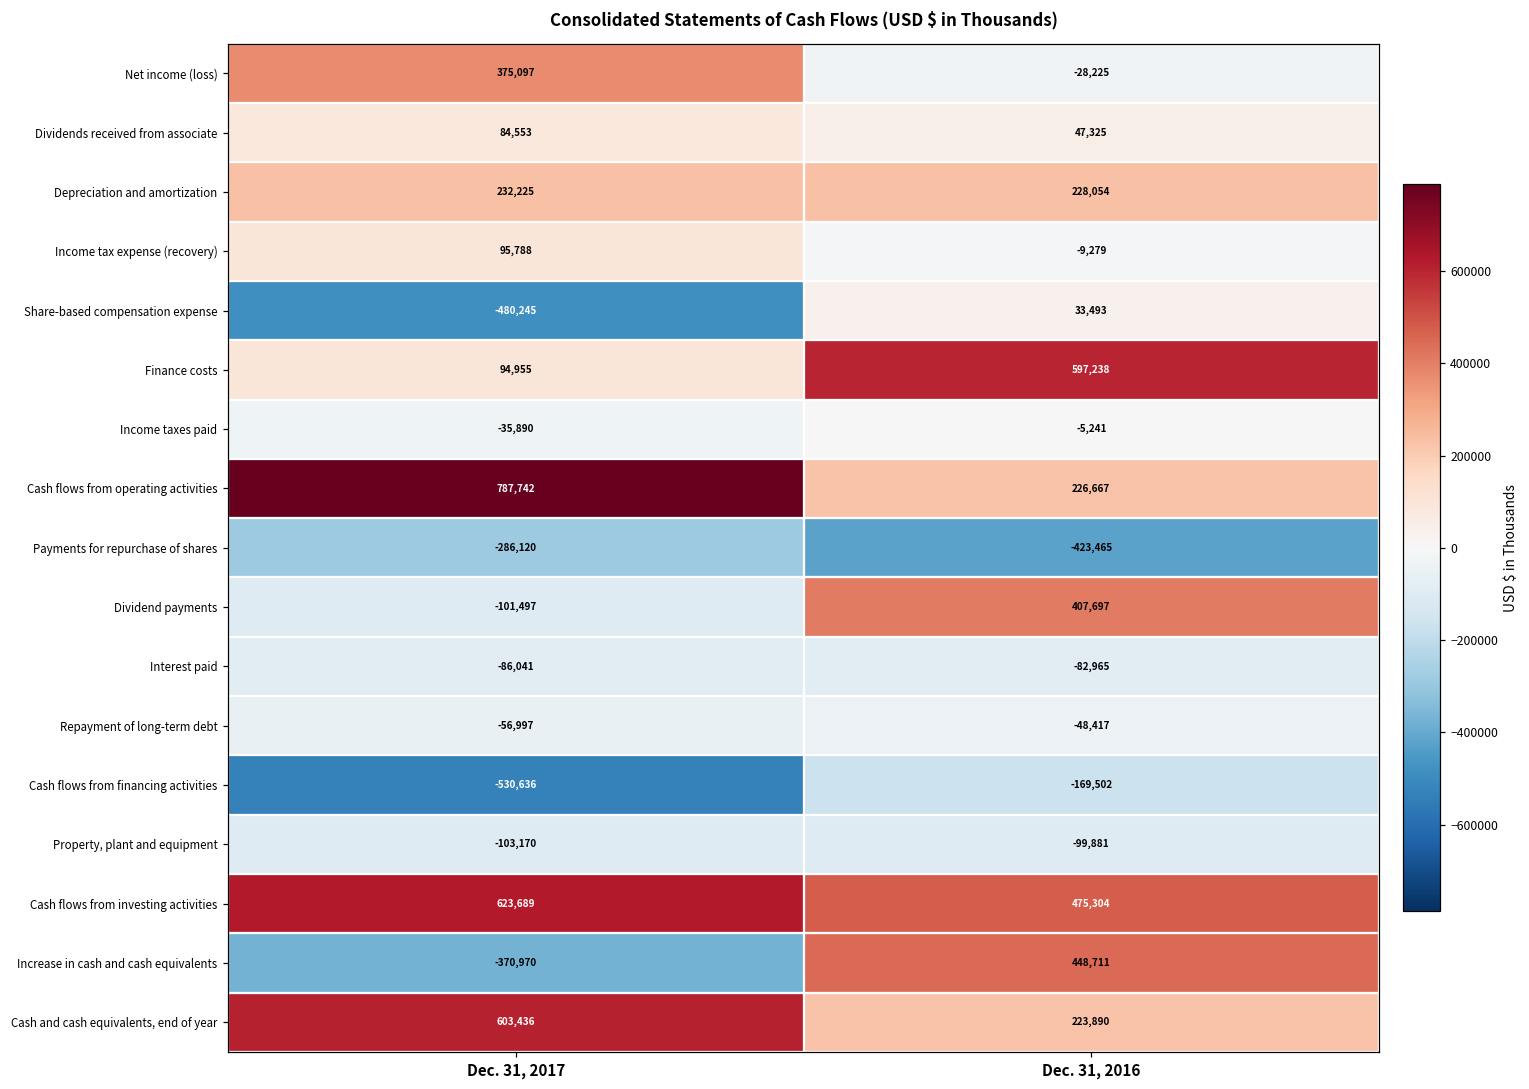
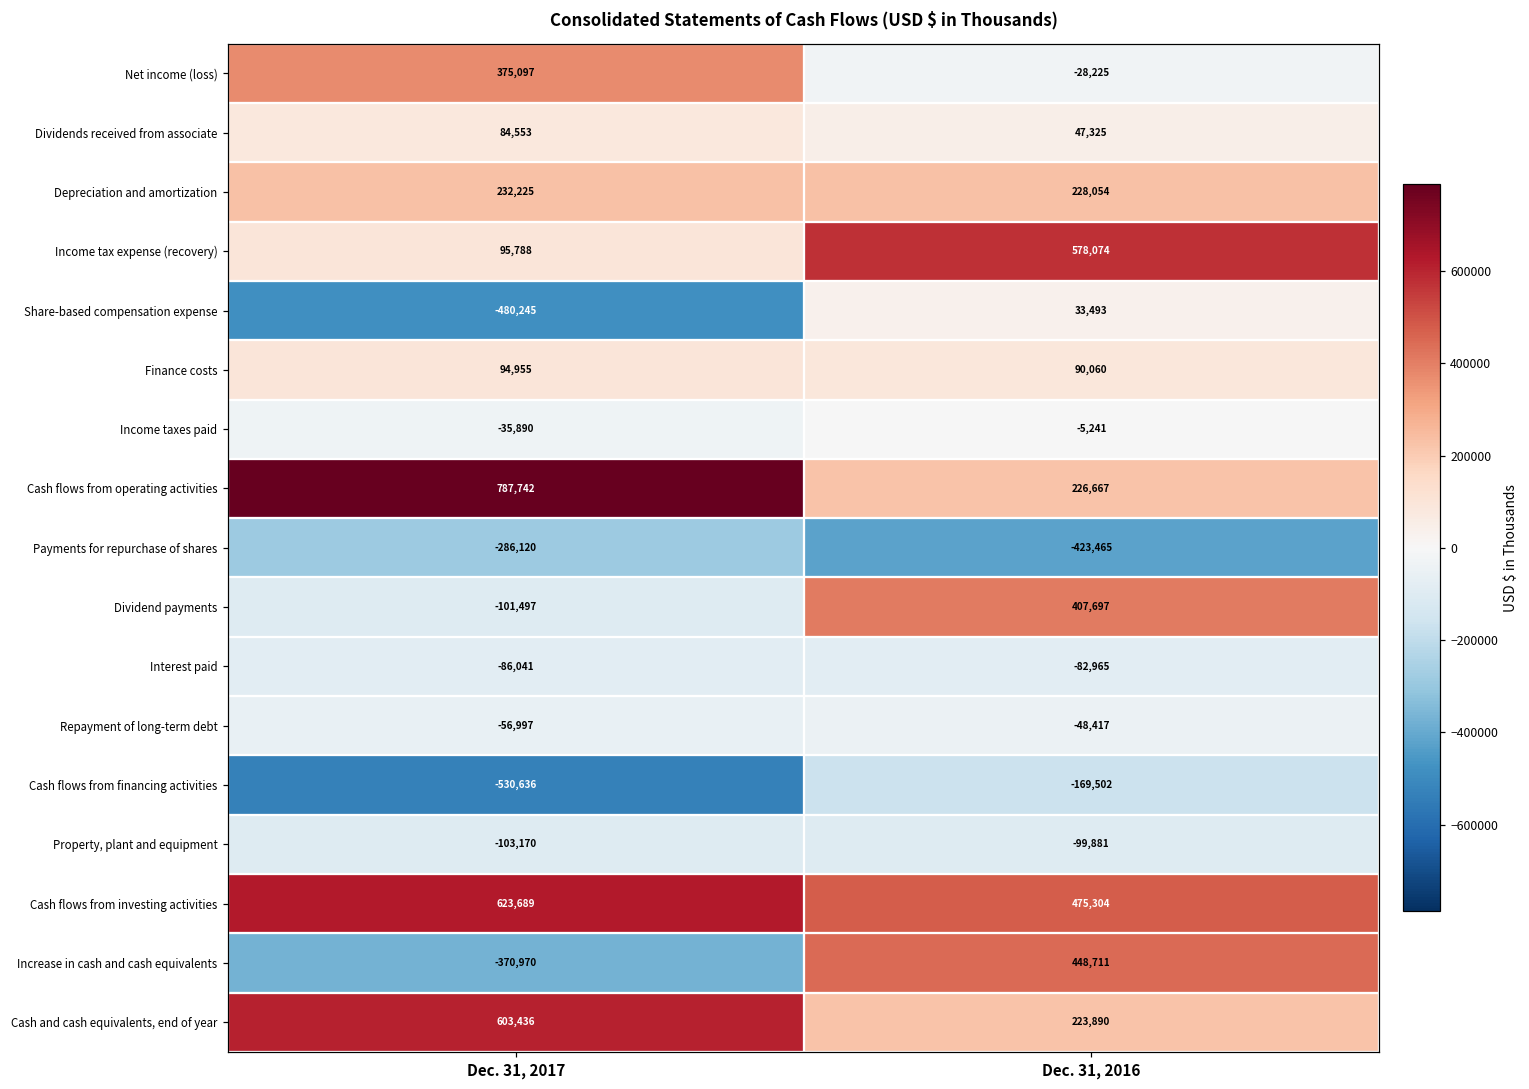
  {
    "Net income (loss)": {
      "Dec. 31, 2017": "375,097",
      "Dec. 31, 2016": "-28,225"
    },
    "Dividends received from associate": {
      "Dec. 31, 2017": "84,553",
      "Dec. 31, 2016": "47,325"
    },
    "Depreciation and amortization": {
      "Dec. 31, 2017": "232,225",
      "Dec. 31, 2016": "228,054"
    },
    "Income tax expense (recovery)": {
      "Dec. 31, 2017": "95,788",
-     "Dec. 31, 2016": "-9,279"
+     "Dec. 31, 2016": "578,074"
    },
    "Share-based compensation expense": {
      "Dec. 31, 2017": "-480,245",
      "Dec. 31, 2016": "33,493"
    },
    "Finance costs": {
      "Dec. 31, 2017": "94,955",
-     "Dec. 31, 2016": "597,238"
+     "Dec. 31, 2016": "90,060"
    },
    "Income taxes paid": {
      "Dec. 31, 2017": "-35,890",
      "Dec. 31, 2016": "-5,241"
    },
    "Cash flows from operating activities": {
      "Dec. 31, 2017": "787,742",
      "Dec. 31, 2016": "226,667"
    },
    "Payments for repurchase of shares": {
      "Dec. 31, 2017": "-286,120",
      "Dec. 31, 2016": "-423,465"
    },
    "Dividend payments": {
      "Dec. 31, 2017": "-101,497",
      "Dec. 31, 2016": "407,697"
    },
    "Interest paid": {
      "Dec. 31, 2017": "-86,041",
      "Dec. 31, 2016": "-82,965"
    },
    "Repayment of long-term debt": {
      "Dec. 31, 2017": "-56,997",
      "Dec. 31, 2016": "-48,417"
    },
    "Cash flows from financing activities": {
      "Dec. 31, 2017": "-530,636",
      "Dec. 31, 2016": "-169,502"
    },
    "Property, plant and equipment": {
      "Dec. 31, 2017": "-103,170",
      "Dec. 31, 2016": "-99,881"
    },
    "Cash flows from investing activities": {
      "Dec. 31, 2017": "623,689",
      "Dec. 31, 2016": "475,304"
    },
    "Increase in cash and cash equivalents": {
      "Dec. 31, 2017": "-370,970",
      "Dec. 31, 2016": "448,711"
    },
    "Cash and cash equivalents, end of year": {
      "Dec. 31, 2017": "603,436",
      "Dec. 31, 2016": "223,890"
    }
  }
